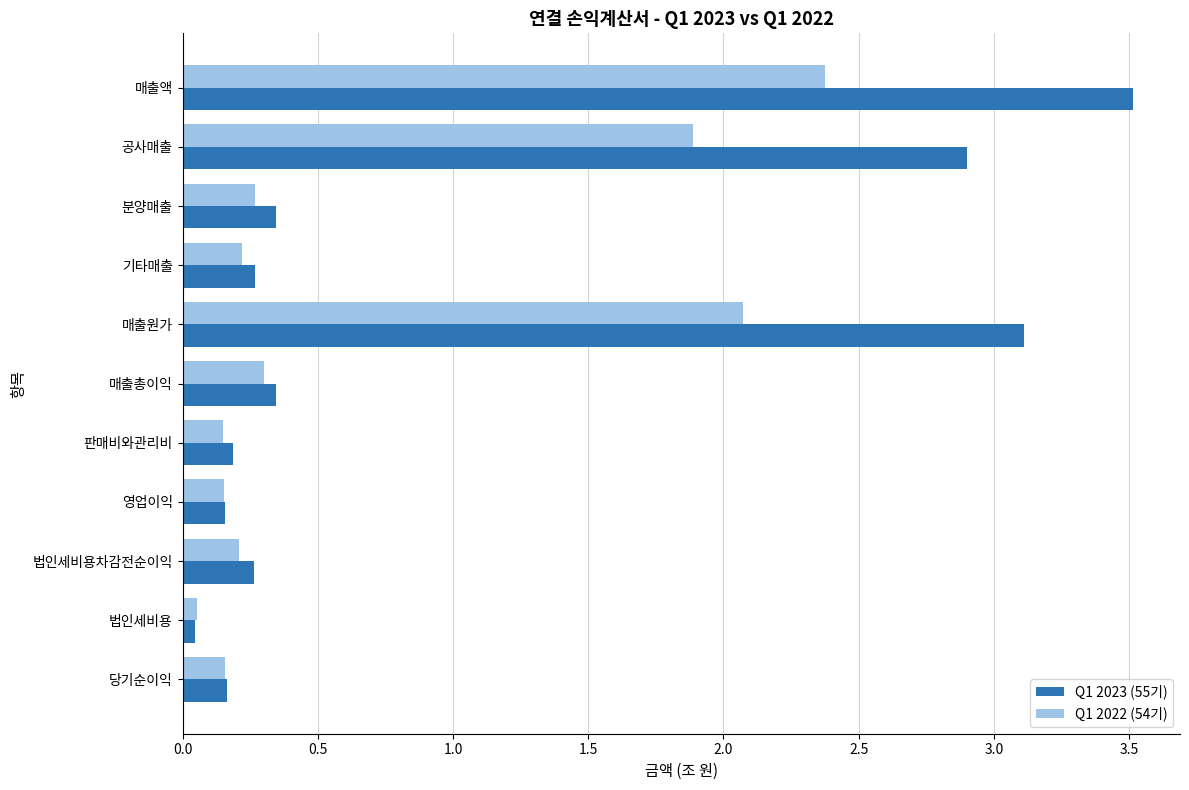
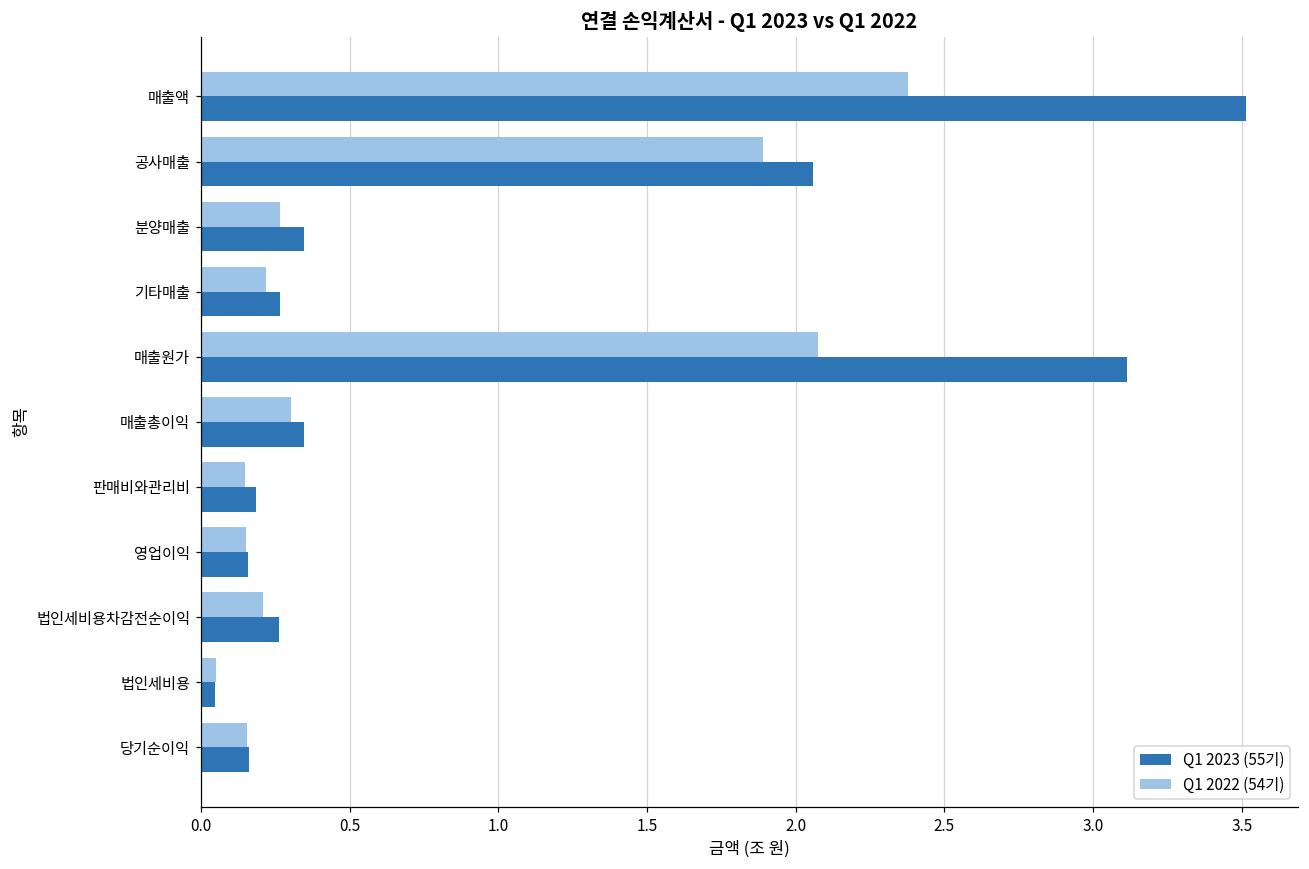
  {
    "Q1 2023 (55기)": {
      "매출액": 3.51,
-     "공사매출": 2.90,
+     "공사매출": 2.06,
      "분양매출": 0.35,
      "기타매출": 0.27,
      "매출원가": 3.11,
      "매출총이익": 0.35,
      "판매비와관리비": 0.19,
      "영업이익": 0.16,
      "법인세비용차감전순이익": 0.26,
      "법인세비용": 0.05,
      "당기순이익": 0.16
    },
    "Q1 2022 (54기)": {
      "매출액": 2.38,
      "공사매출": 1.89,
      "분양매출": 0.27,
      "기타매출": 0.22,
      "매출원가": 2.07,
      "매출총이익": 0.30,
      "판매비와관리비": 0.15,
      "영업이익": 0.15,
      "법인세비용차감전순이익": 0.21,
      "법인세비용": 0.05,
      "당기순이익": 0.16
    }
  }
